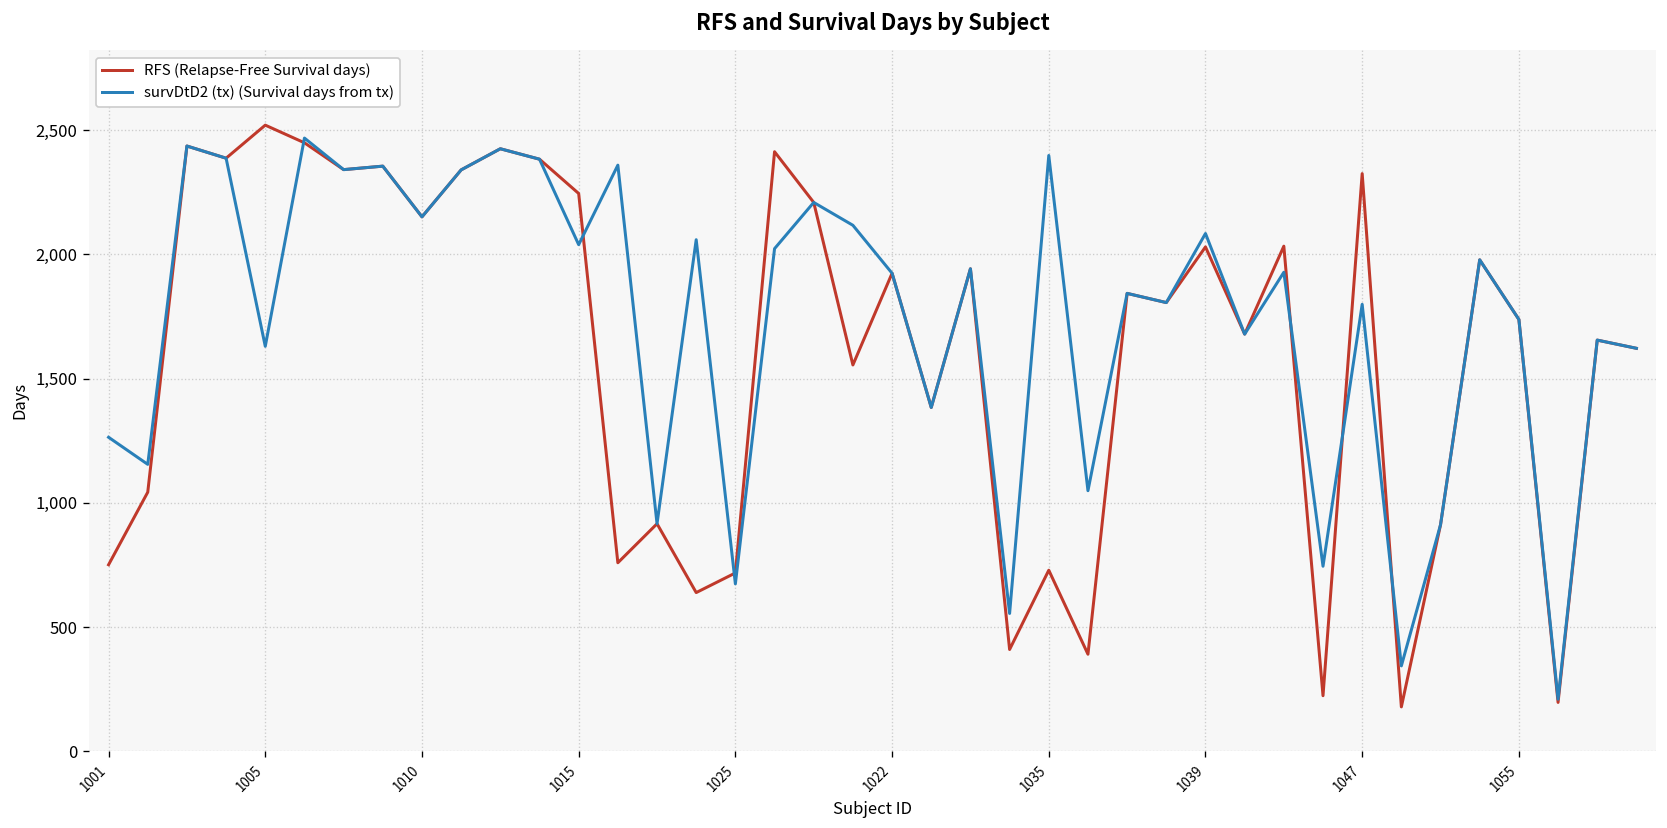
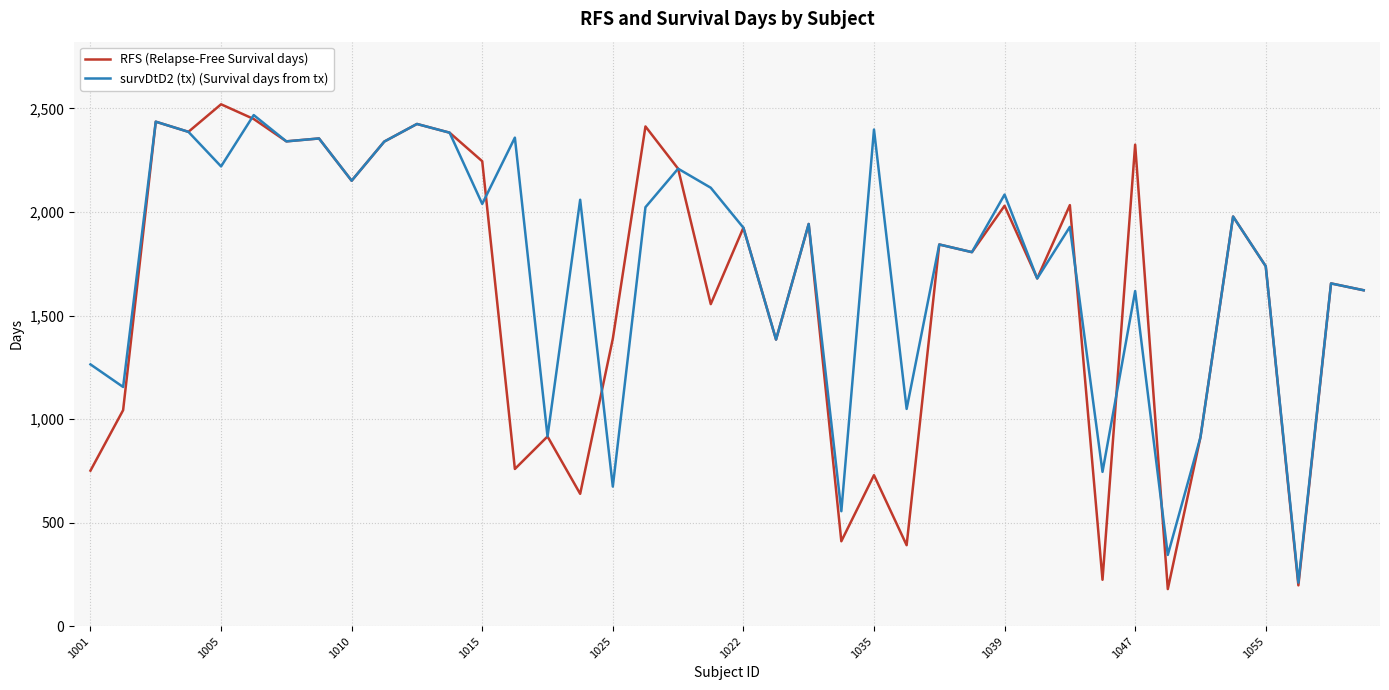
  {
    "RFS (Relapse-Free Survival days)": {
      "1001": "750",
      "1005": "2,520",
      "1015": "2,250",
-     "1025": "720",
+     "1025": "1,390",
      "1035": "730",
      "1039": "2,030",
      "1047": "2,330"
    },
    "survDtD2 (tx) (Survival days from tx)": {
      "1001": "1,260",
-     "1005": "1,630",
+     "1005": "2,220",
      "1015": "2,040",
      "1025": "670",
      "1035": "2,400",
      "1039": "2,080",
-     "1047": "1,800"
+     "1047": "1,620"
    }
  }
